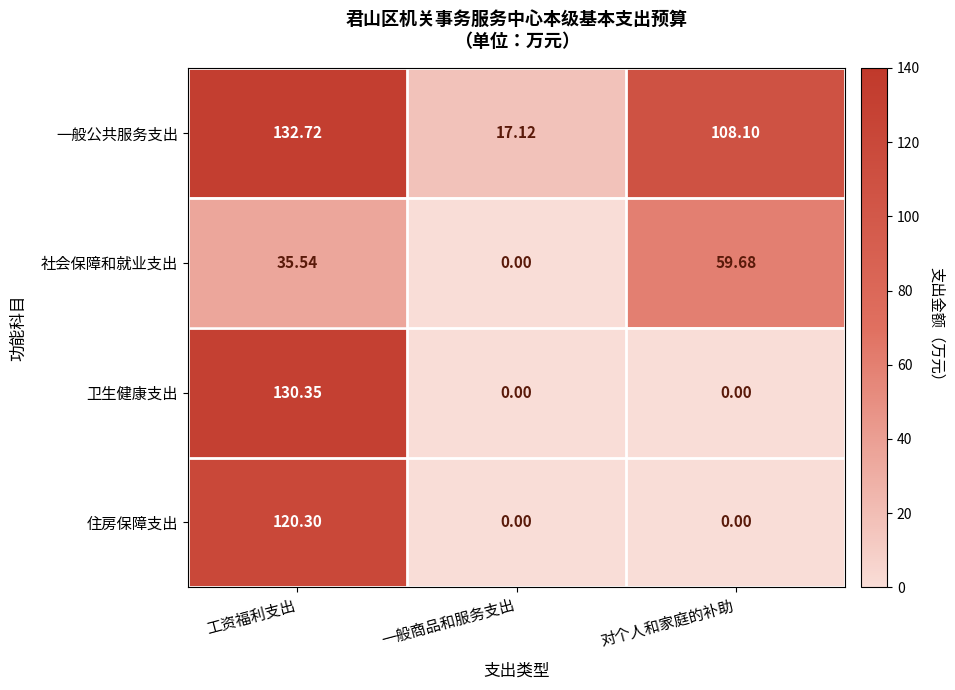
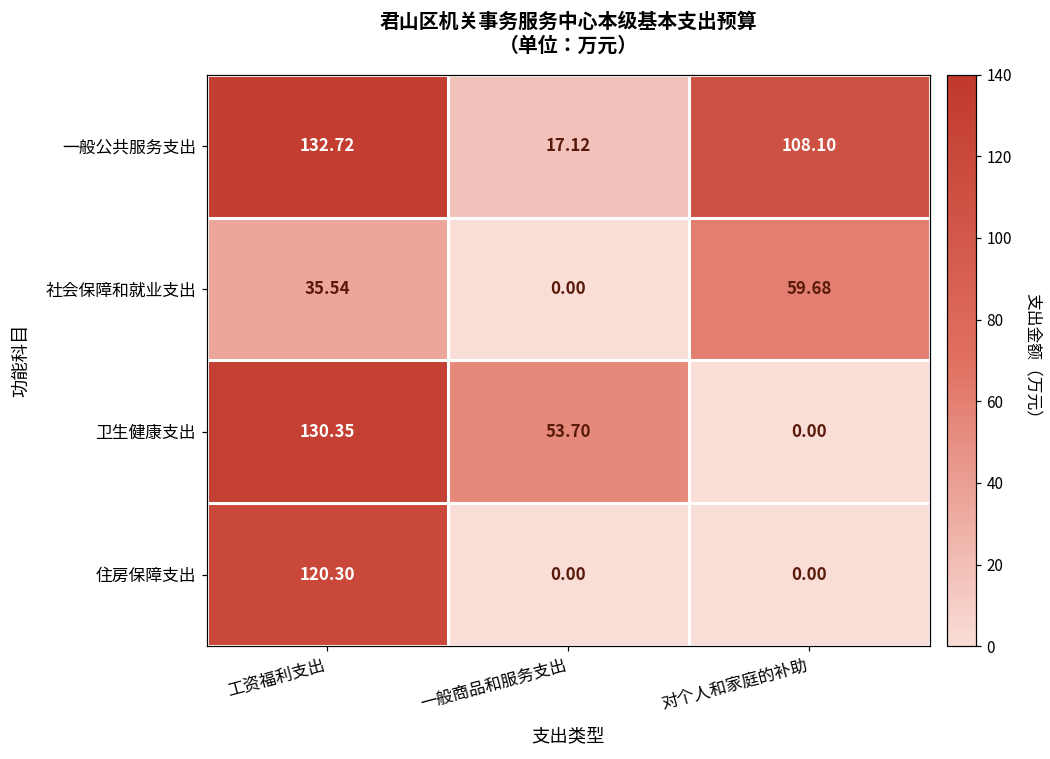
  {
    "一般公共服务支出": {
      "工资福利支出": 132.72,
      "一般商品和服务支出": 17.12,
      "对个人和家庭的补助": 108.10
    },
    "社会保障和就业支出": {
      "工资福利支出": 35.54,
      "一般商品和服务支出": 0.00,
      "对个人和家庭的补助": 59.68
    },
    "卫生健康支出": {
      "工资福利支出": 130.35,
-     "一般商品和服务支出": 0.00,
+     "一般商品和服务支出": 53.70,
      "对个人和家庭的补助": 0.00
    },
    "住房保障支出": {
      "工资福利支出": 120.30,
      "一般商品和服务支出": 0.00,
      "对个人和家庭的补助": 0.00
    }
  }
